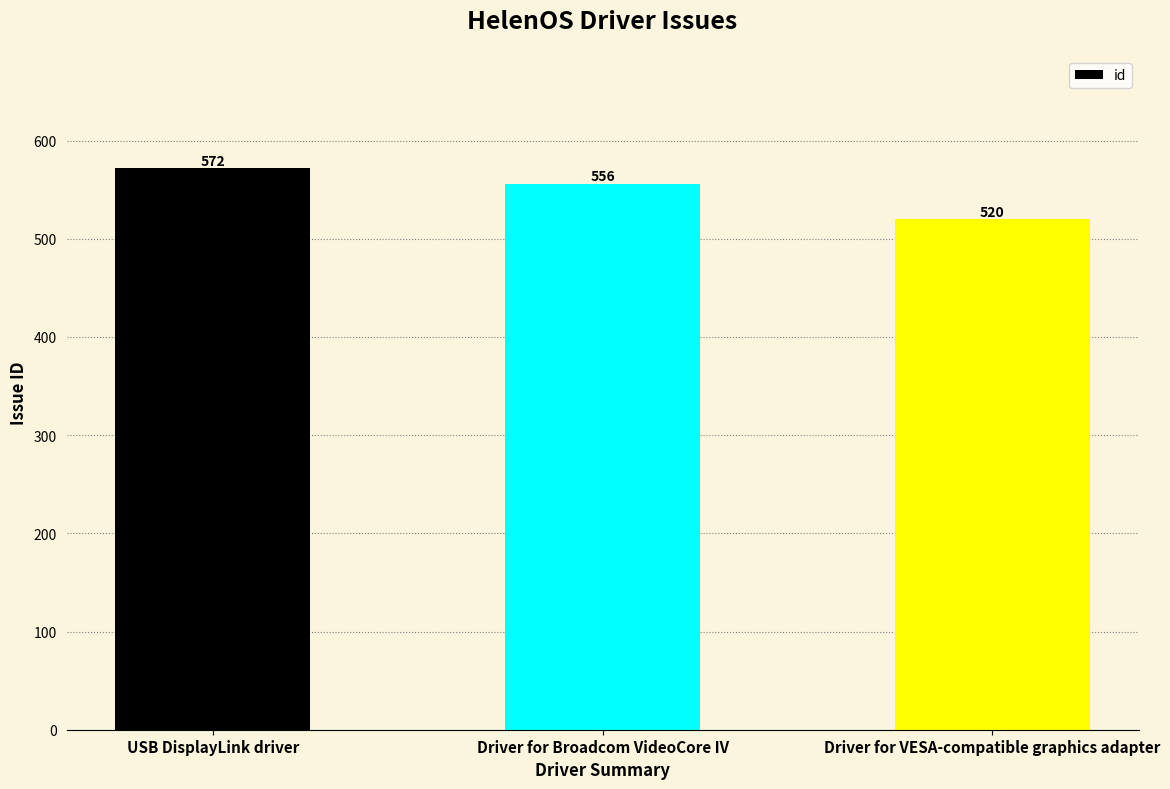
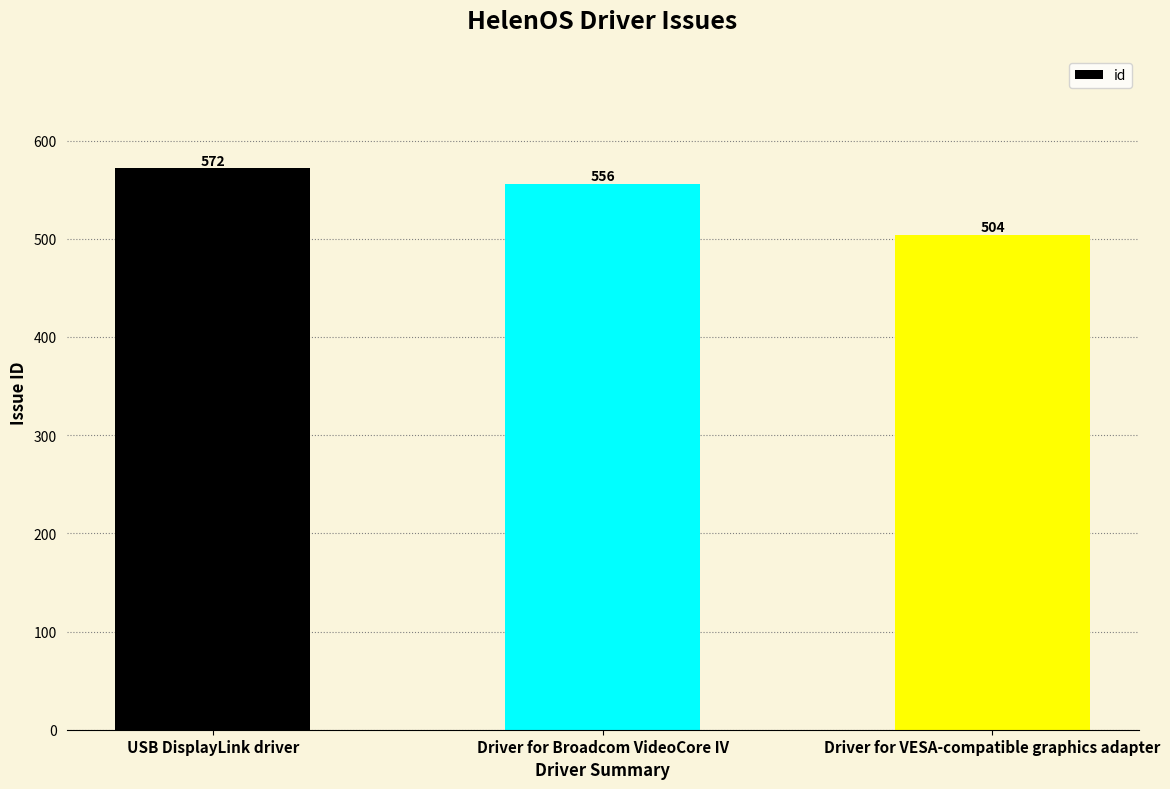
  {
    "USB DisplayLink driver": 572,
    "Driver for Broadcom VideoCore IV": 556,
-   "Driver for VESA-compatible graphics adapter": 520
+   "Driver for VESA-compatible graphics adapter": 504
  }
